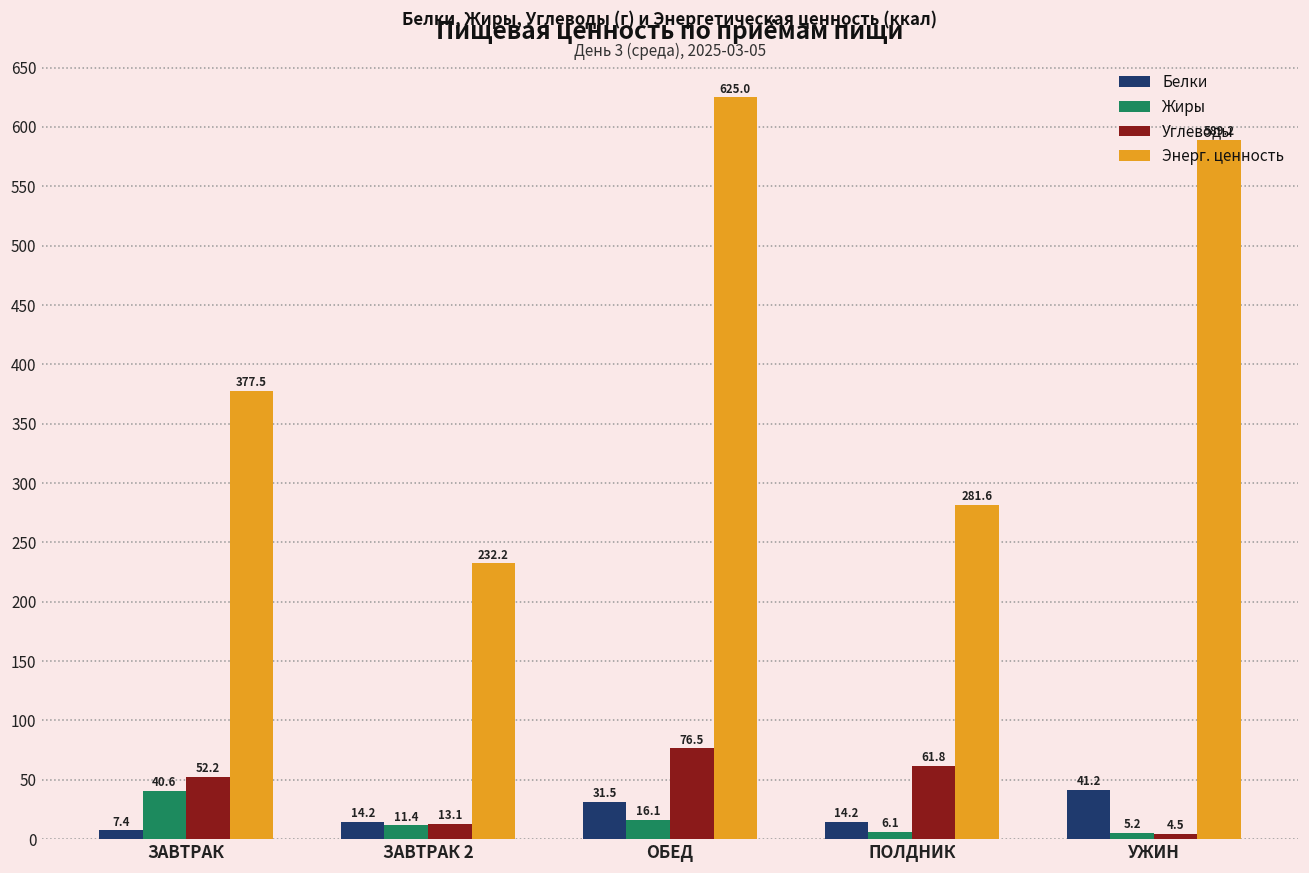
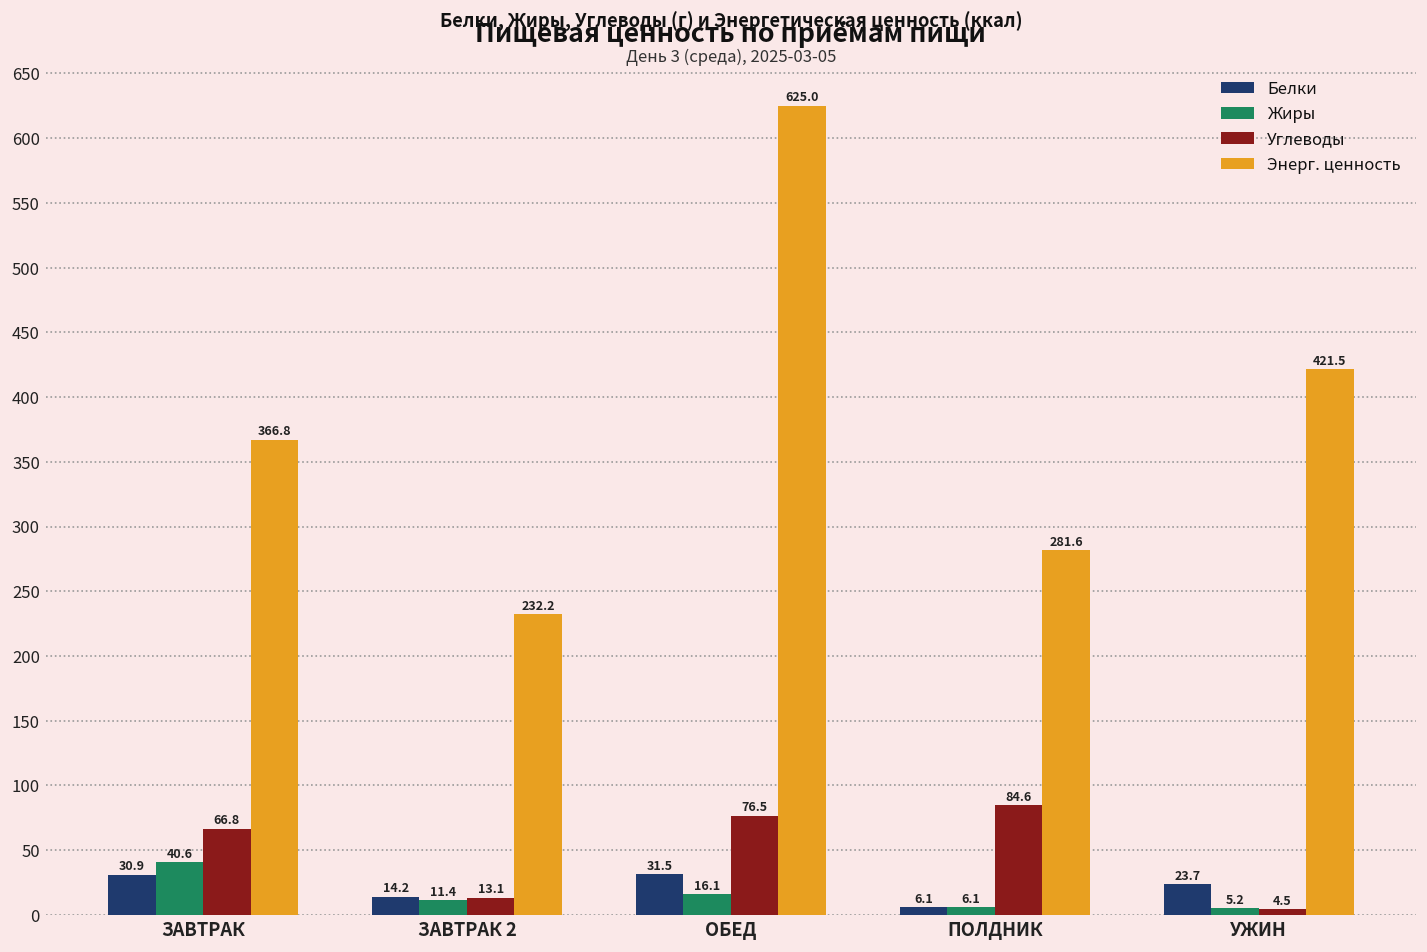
  {
    "Белки": {
-     "ЗАВТРАК": 7.4,
+     "ЗАВТРАК": 30.9,
      "ЗАВТРАК 2": 14.2,
      "ОБЕД": 31.5,
-     "ПОЛДНИК": 14.2,
-     "УЖИН": 41.2
+     "ПОЛДНИК": 6.1,
+     "УЖИН": 23.7
    },
    "Жиры": {
      "ЗАВТРАК": 40.6,
      "ЗАВТРАК 2": 11.4,
      "ОБЕД": 16.1,
      "ПОЛДНИК": 6.1,
      "УЖИН": 5.2
    },
    "Углеводы": {
-     "ЗАВТРАК": 52.2,
+     "ЗАВТРАК": 66.8,
      "ЗАВТРАК 2": 13.1,
      "ОБЕД": 76.5,
-     "ПОЛДНИК": 61.8,
+     "ПОЛДНИК": 84.6,
      "УЖИН": 4.5
    },
    "Энерг. ценность": {
-     "ЗАВТРАК": 377.5,
+     "ЗАВТРАК": 366.8,
      "ЗАВТРАК 2": 232.2,
      "ОБЕД": 625.0,
      "ПОЛДНИК": 281.6,
-     "УЖИН": 589.2
+     "УЖИН": 421.5
    }
  }
